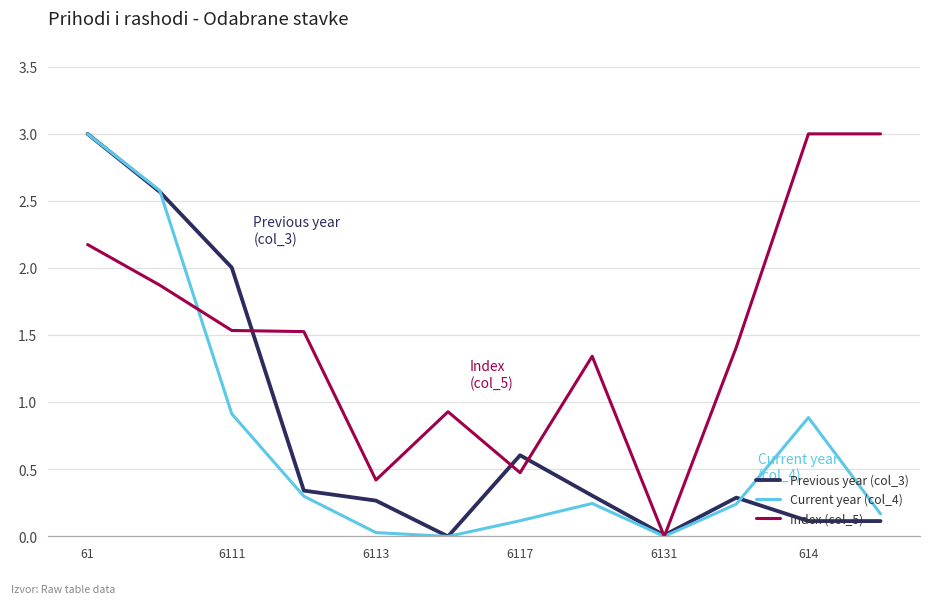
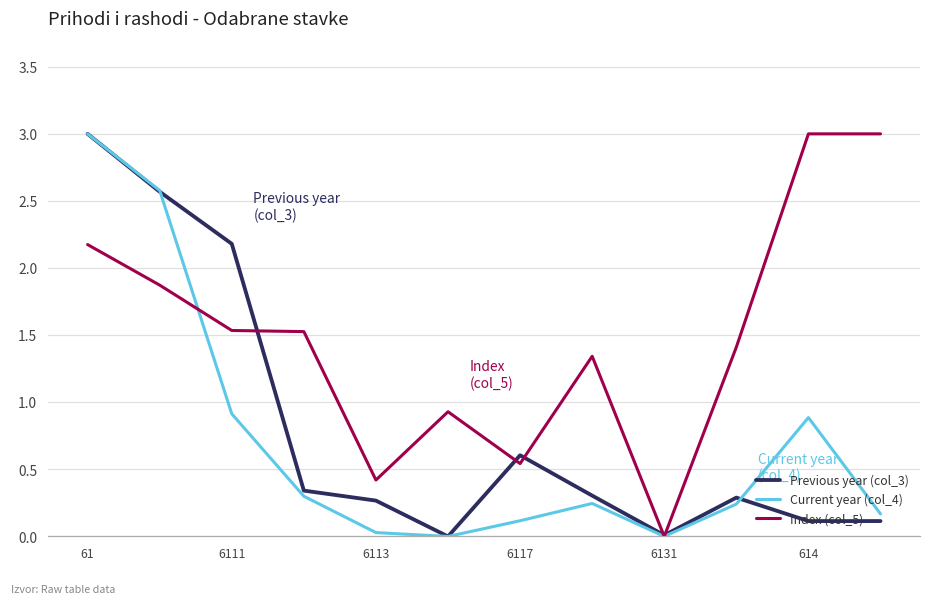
  {
    "Previous year (col_3)": {
-     "6111": 2.00,
+     "6111": 2.18,
      "6113": 0.27,
      "6117": 0.61,
      "614": 0.11
    },
    "Current year (col_4)": {
      "6111": 0.91,
      "6113": 0.03,
      "6117": 0.12,
      "614": 0.89
    },
    "Index (col_5)": {
      "61": 2.17,
      "6111": 1.53,
      "6113": 0.42,
-     "6117": 0.48,
+     "6117": 0.54,
      "614": 3.00
    }
  }
